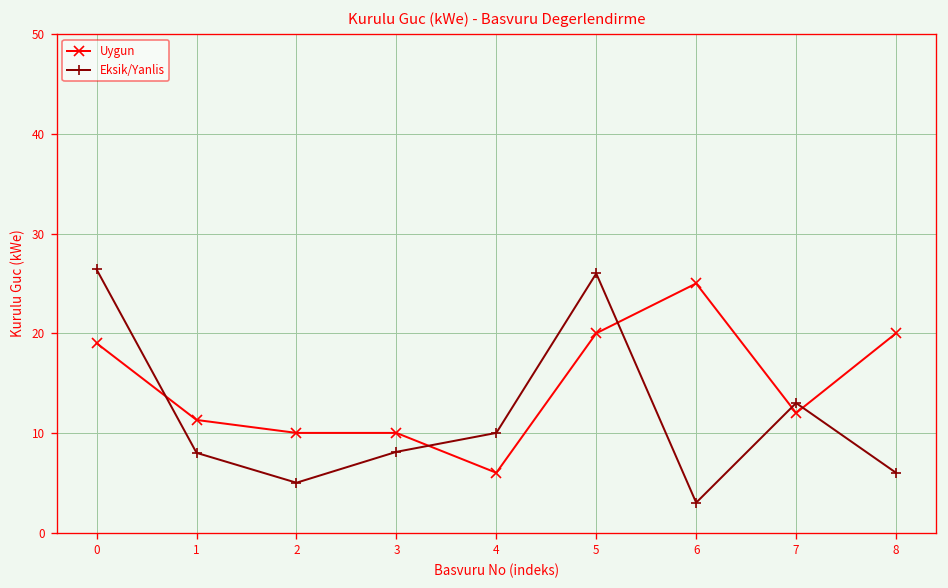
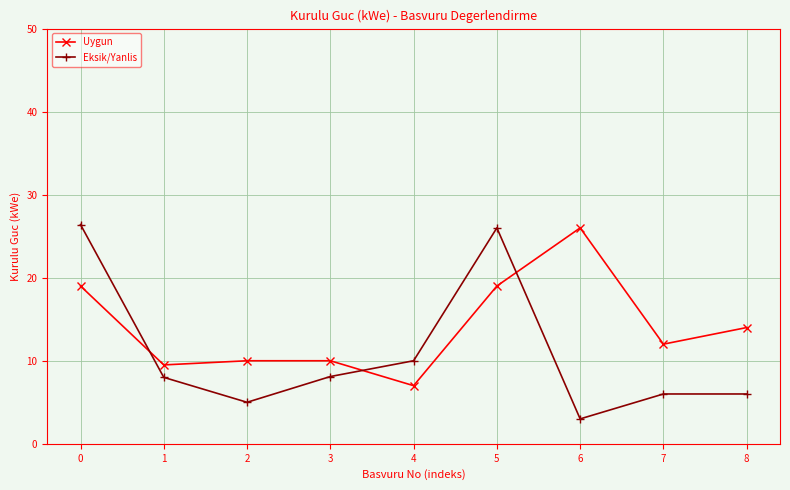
  {
    "Uygun": {
      "0": 19,
-     "1": 11,
+     "1": 10,
      "2": 10,
      "3": 10,
-     "4": 6,
-     "5": 20,
-     "6": 25,
+     "4": 7,
+     "5": 19,
+     "6": 26,
      "7": 12,
-     "8": 20
+     "8": 14
    },
    "Eksik/Yanlis": {
      "0": 26,
      "1": 8,
      "2": 5,
      "3": 8,
      "4": 10,
      "5": 26,
      "6": 3,
-     "7": 13,
+     "7": 6,
      "8": 6
    }
  }
